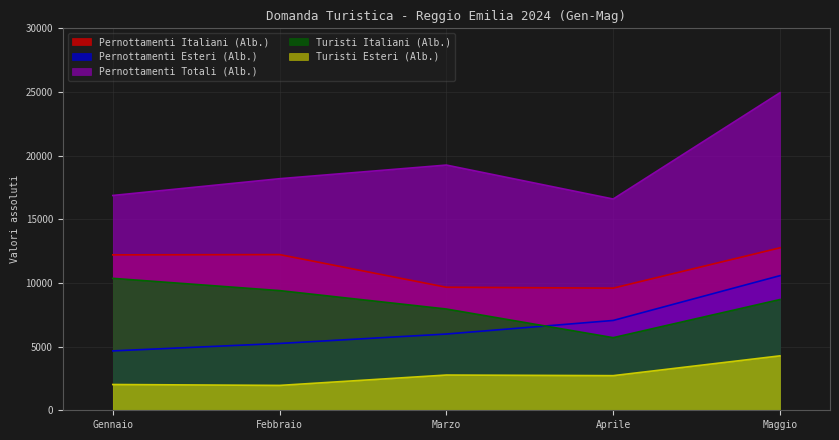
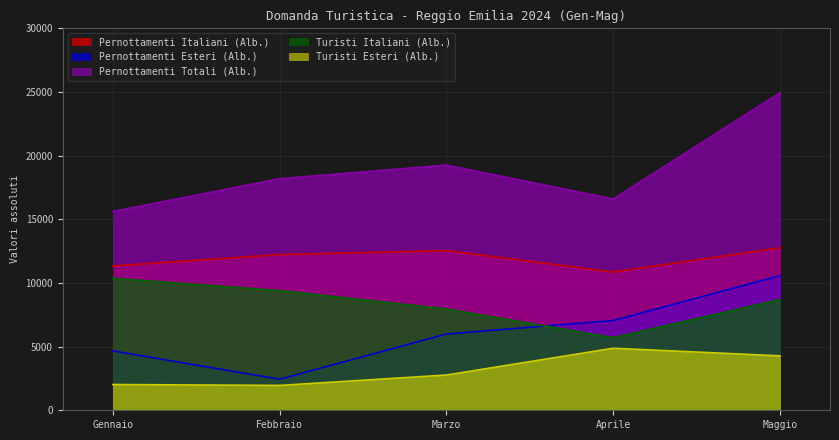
  {
    "Pernottamenti Italiani (Alb.)": {
-     "Gennaio": 12200,
+     "Gennaio": 11300,
      "Febbraio": 12200,
-     "Marzo": 9700,
-     "Aprile": 9600,
+     "Marzo": 12500,
+     "Aprile": 10900,
      "Maggio": 12800
    },
    "Pernottamenti Esteri (Alb.)": {
      "Gennaio": 4700,
-     "Febbraio": 5200,
+     "Febbraio": 2400,
      "Marzo": 6000,
      "Aprile": 7100,
      "Maggio": 10600
    },
    "Pernottamenti Totali (Alb.)": {
-     "Gennaio": 16900,
+     "Gennaio": 15600,
      "Febbraio": 18200,
      "Marzo": 19300,
      "Aprile": 16600,
      "Maggio": 24900
    },
    "Turisti Italiani (Alb.)": {
      "Gennaio": 10400,
      "Febbraio": 9400,
      "Marzo": 8000,
      "Aprile": 5700,
      "Maggio": 8700
    },
    "Turisti Esteri (Alb.)": {
      "Gennaio": 2000,
      "Febbraio": 2000,
      "Marzo": 2800,
-     "Aprile": 2700,
+     "Aprile": 4900,
      "Maggio": 4300
    }
  }
